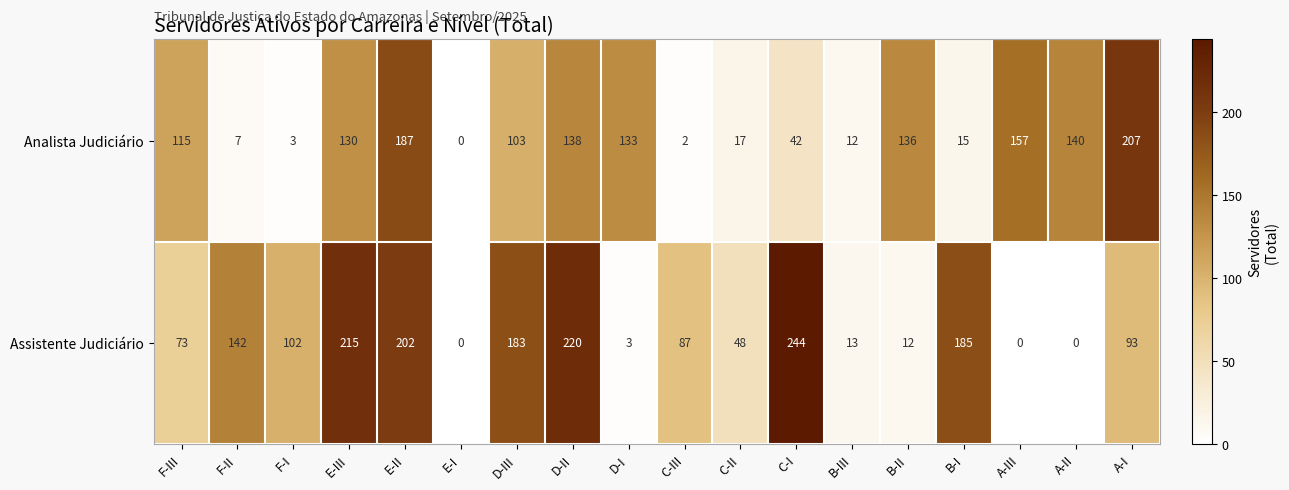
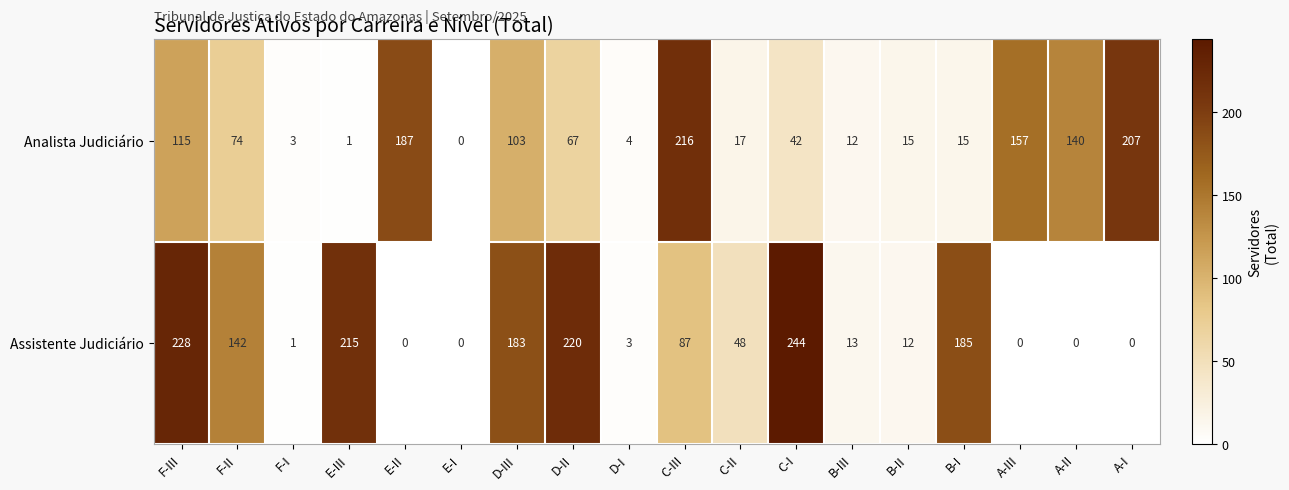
  {
    "Analista Judiciário": {
      "F-III": 115,
-     "F-II": 7,
+     "F-II": 74,
      "F-I": 3,
-     "E-III": 130,
+     "E-III": 1,
      "E-II": 187,
      "E-I": 0,
      "D-III": 103,
-     "D-II": 138,
-     "D-I": 133,
-     "C-III": 2,
+     "D-II": 67,
+     "D-I": 4,
+     "C-III": 216,
      "C-II": 17,
      "C-I": 42,
      "B-III": 12,
-     "B-II": 136,
+     "B-II": 15,
      "B-I": 15,
      "A-III": 157,
      "A-II": 140,
      "A-I": 207
    },
    "Assistente Judiciário": {
-     "F-III": 73,
+     "F-III": 228,
      "F-II": 142,
-     "F-I": 102,
+     "F-I": 1,
      "E-III": 215,
-     "E-II": 202,
+     "E-II": 0,
      "E-I": 0,
      "D-III": 183,
      "D-II": 220,
      "D-I": 3,
      "C-III": 87,
      "C-II": 48,
      "C-I": 244,
      "B-III": 13,
      "B-II": 12,
      "B-I": 185,
      "A-III": 0,
      "A-II": 0,
-     "A-I": 93
+     "A-I": 0
    }
  }
